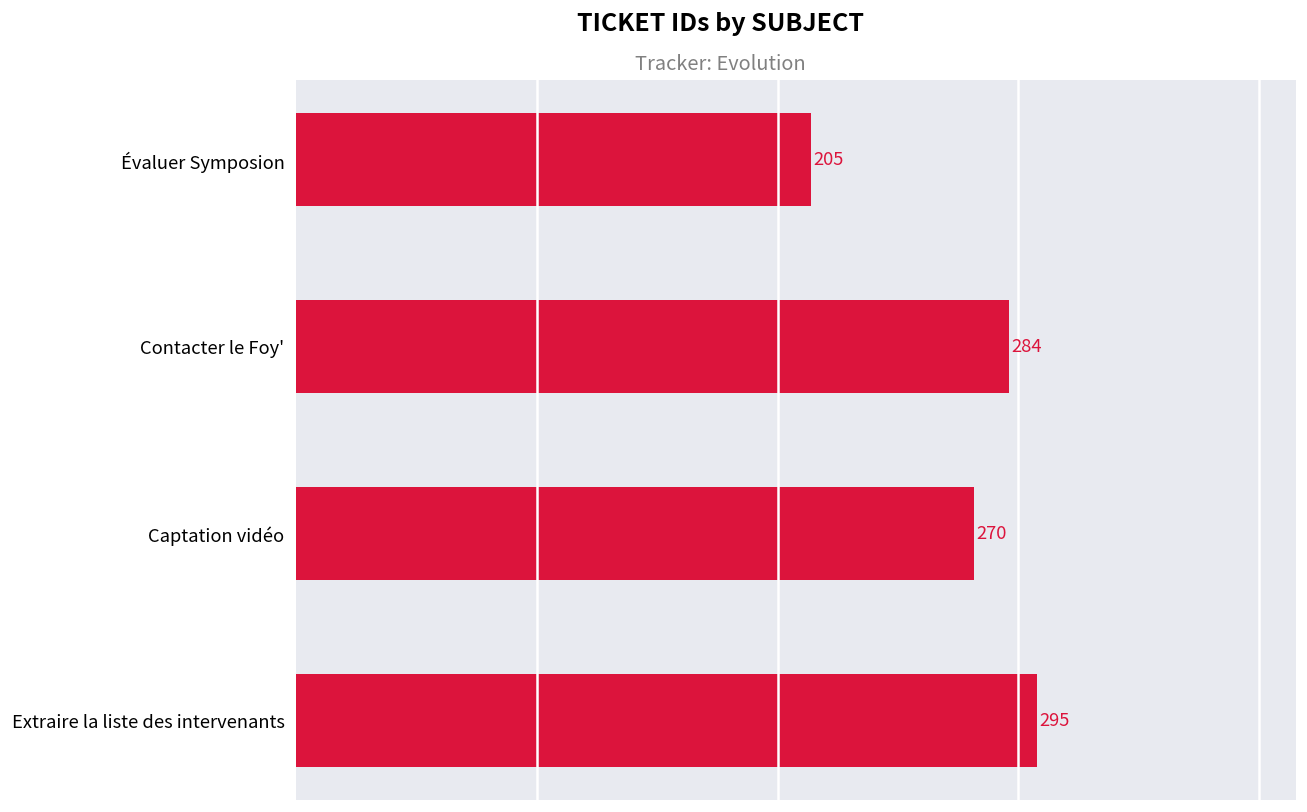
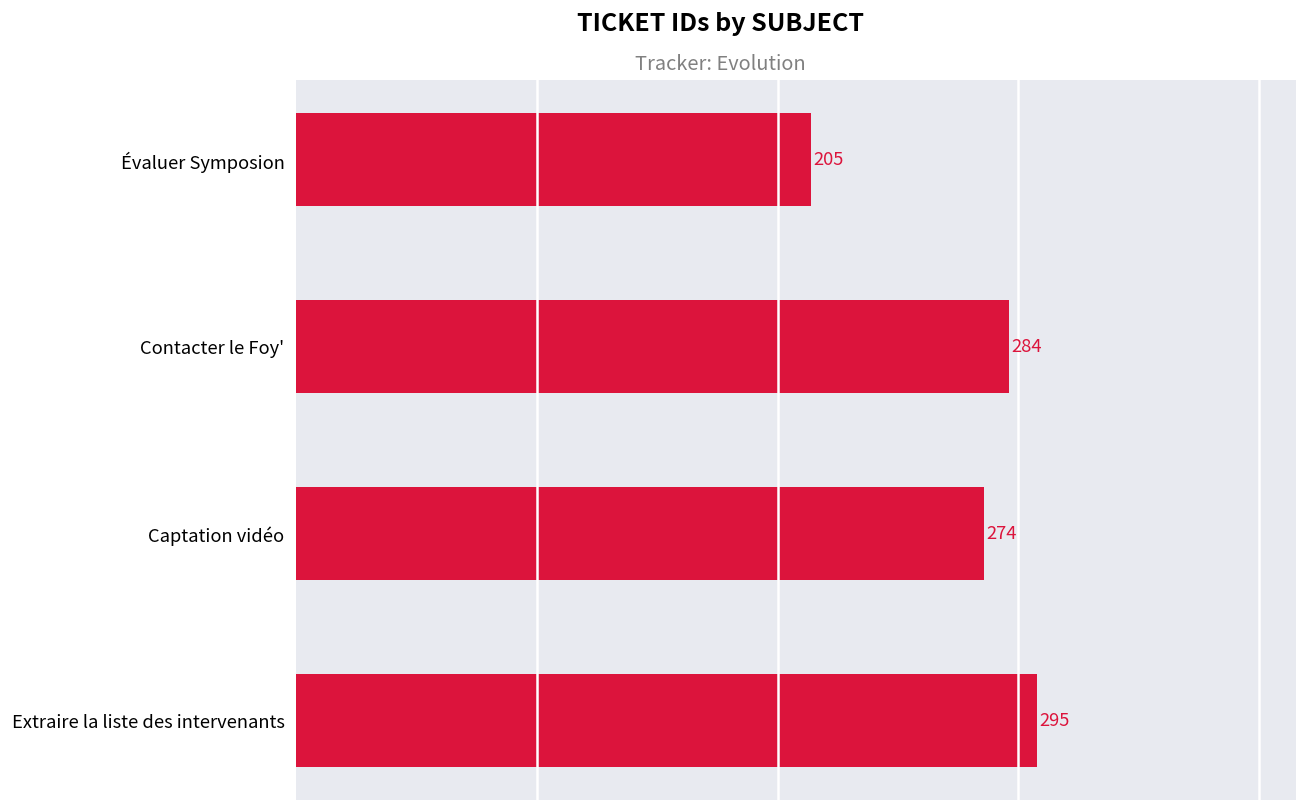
  {
    "Évaluer Symposion": 205,
    "Contacter le Foy'": 284,
-   "Captation vidéo": 270,
+   "Captation vidéo": 274,
    "Extraire la liste des intervenants": 295
  }
